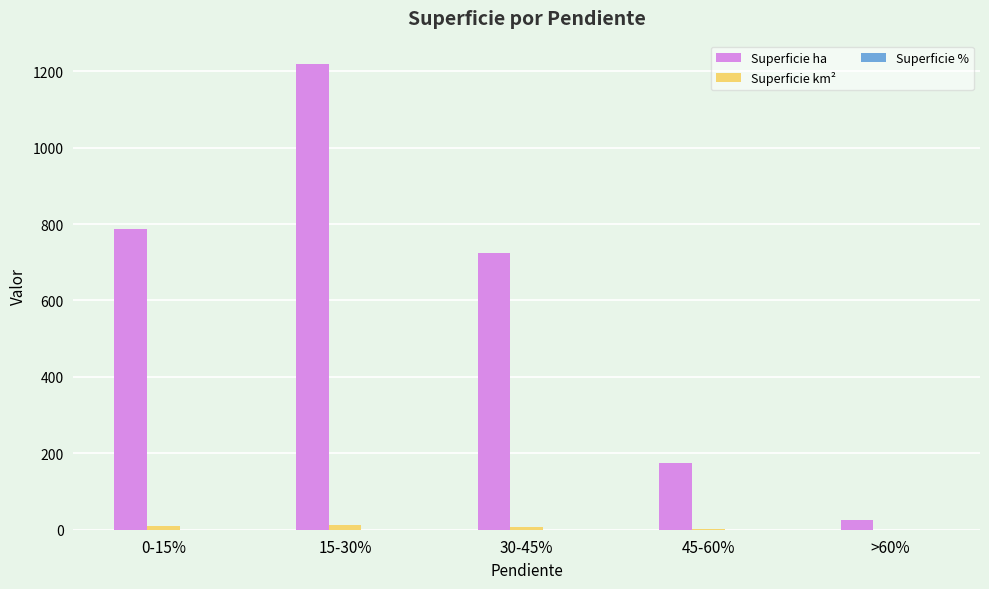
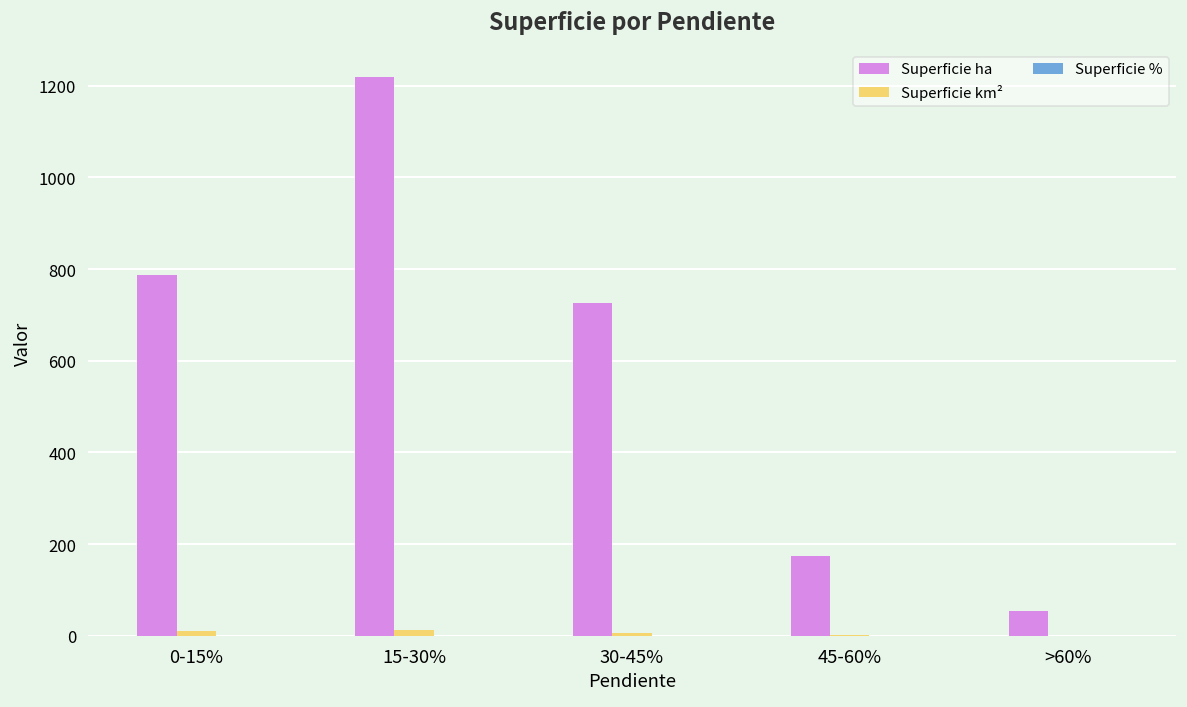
  {
    "Superficie ha": {
      "0-15%": 790,
      "15-30%": 1220,
      "30-45%": 730,
      "45-60%": 170,
-     ">60%": 30
+     ">60%": 50
    },
    "Superficie km²": {
      "0-15%": 10,
      "15-30%": 10,
      "30-45%": 10
    }
  }
